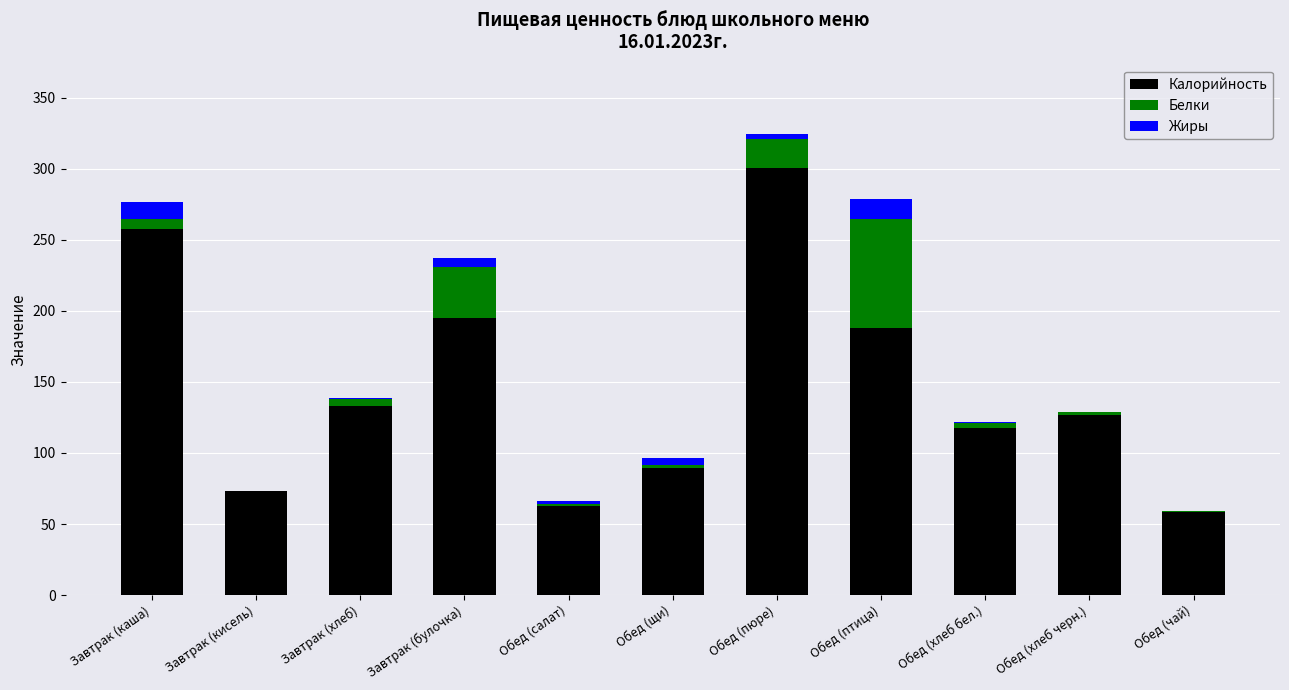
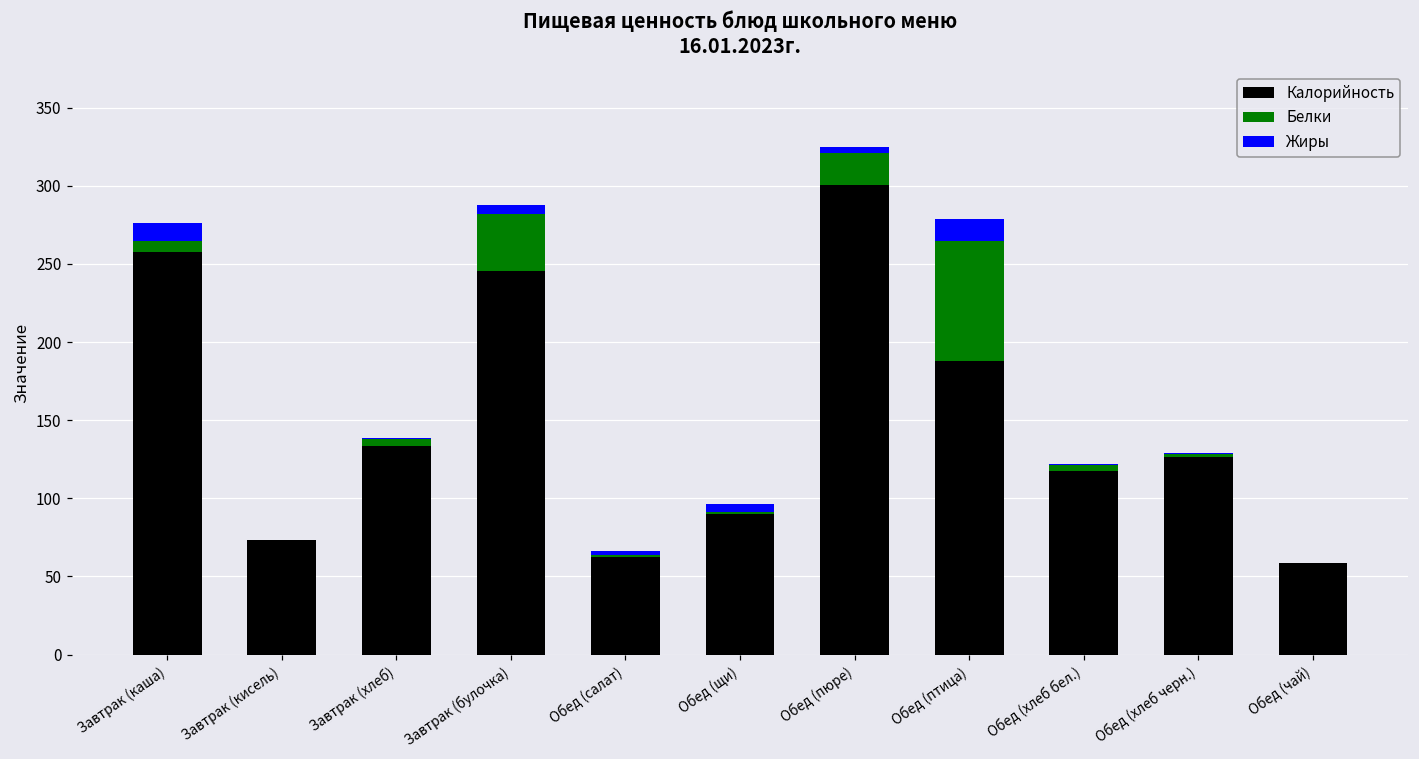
  {
    "Калорийность": {
      "Завтрак (каша)": 258,
      "Завтрак (кисель)": 73,
      "Завтрак (хлеб)": 133,
-     "Завтрак (булочка)": 195,
+     "Завтрак (булочка)": 245,
      "Обед (салат)": 62,
      "Обед (щи)": 90,
      "Обед (пюре)": 301,
      "Обед (птица)": 188,
      "Обед (хлеб бел.)": 118,
      "Обед (хлеб черн.)": 127,
      "Обед (чай)": 59
    },
    "Белки": {
      "Завтрак (каша)": 7,
      "Завтрак (хлеб)": 5,
      "Завтрак (булочка)": 36,
      "Обед (щи)": 2,
      "Обед (пюре)": 21,
      "Обед (птица)": 77,
      "Обед (хлеб бел.)": 4,
      "Обед (хлеб черн.)": 2
    },
    "Жиры": {
      "Завтрак (каша)": 12,
      "Завтрак (булочка)": 6,
      "Обед (салат)": 3,
      "Обед (щи)": 5,
      "Обед (пюре)": 3,
      "Обед (птица)": 14
    }
  }
